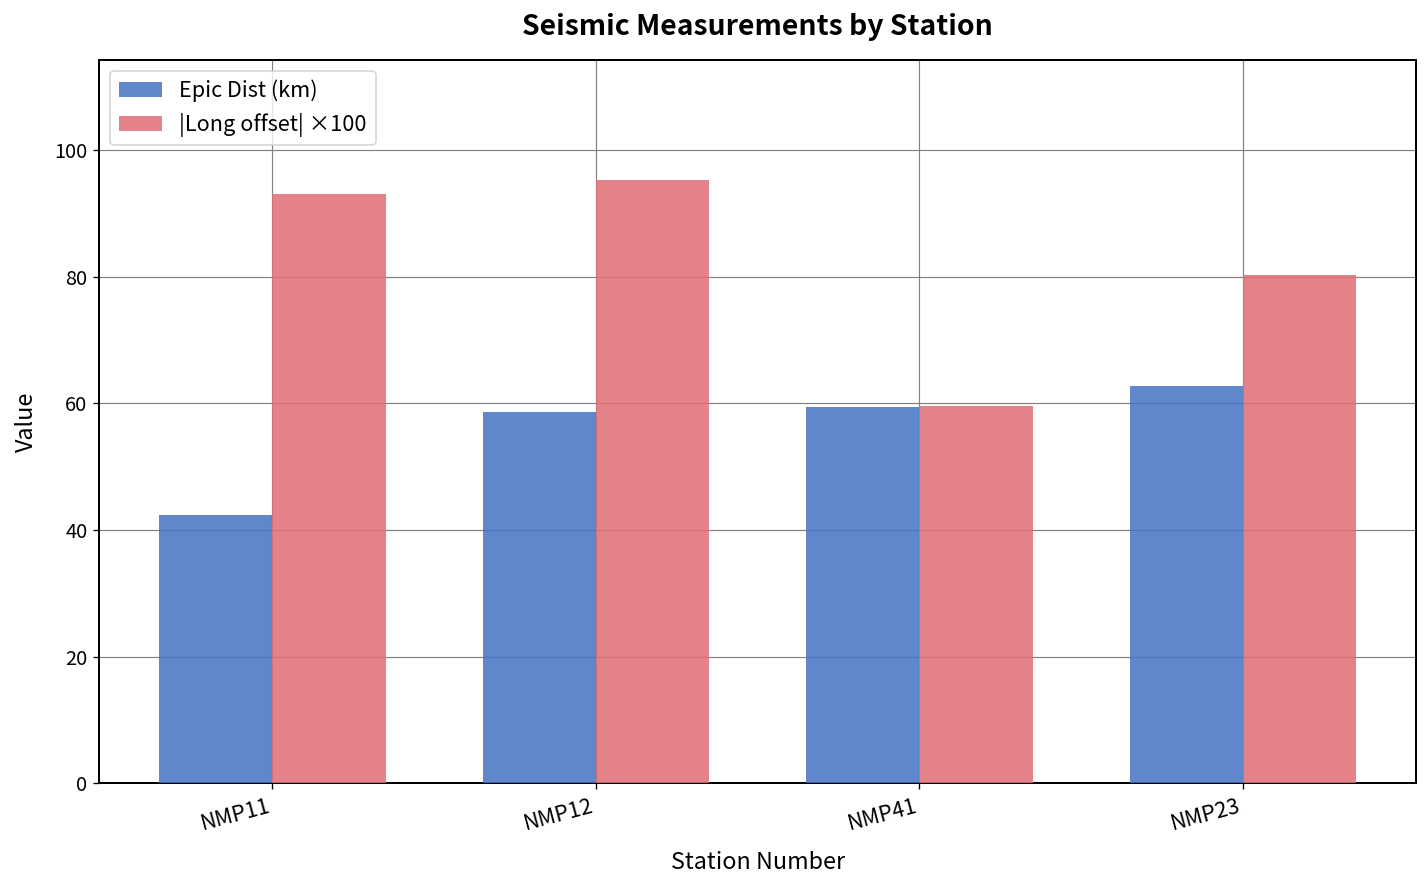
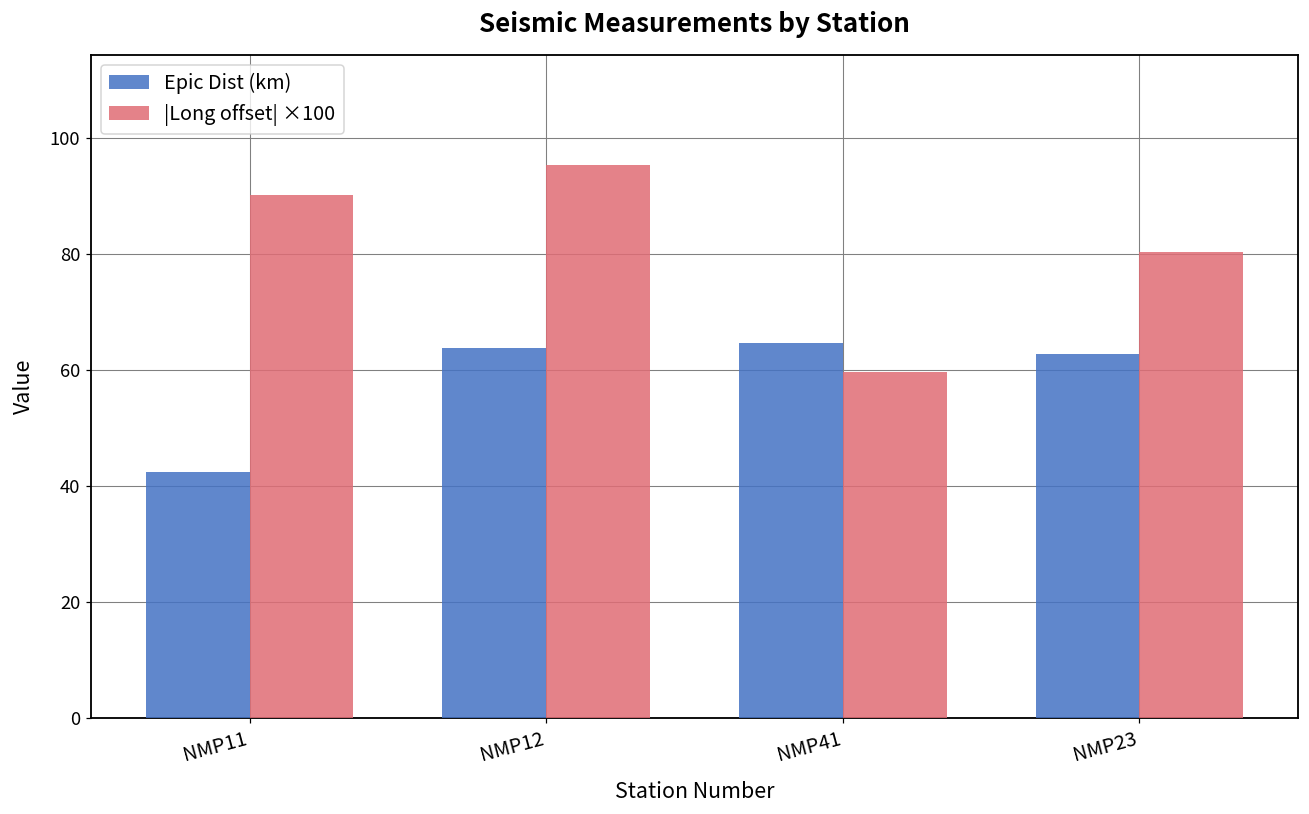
  {
    "Epic Dist (km)": {
      "NMP11": 42,
-     "NMP12": 59,
-     "NMP41": 59,
+     "NMP12": 64,
+     "NMP41": 65,
      "NMP23": 63
    },
    "|Long offset| ×100": {
-     "NMP11": 93,
+     "NMP11": 90,
      "NMP12": 95,
      "NMP41": 60,
      "NMP23": 80
    }
  }
